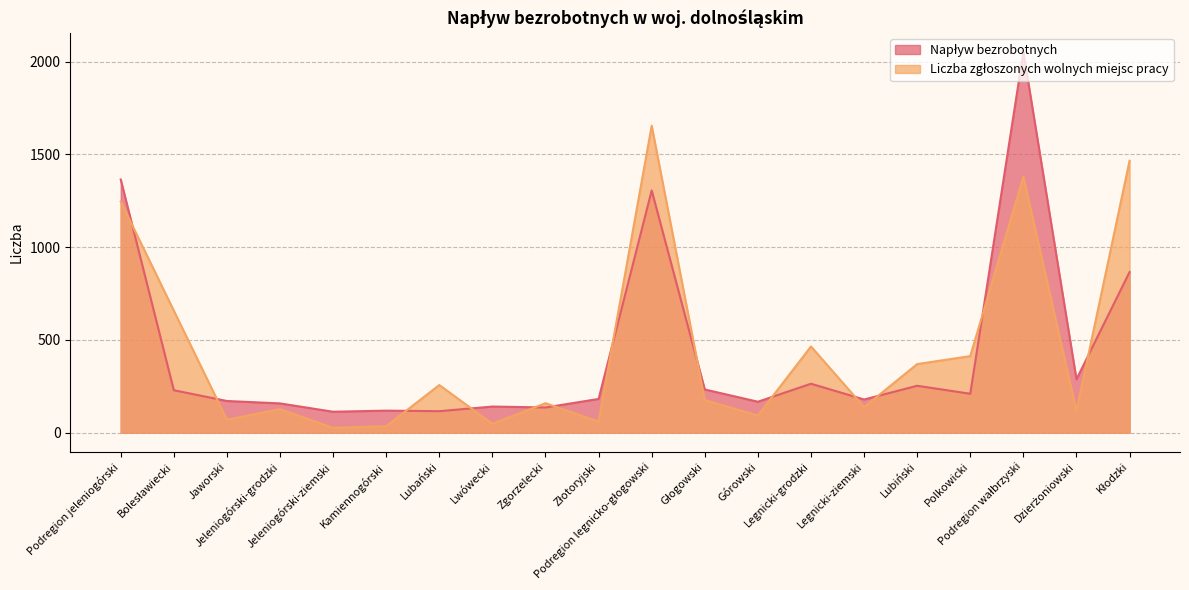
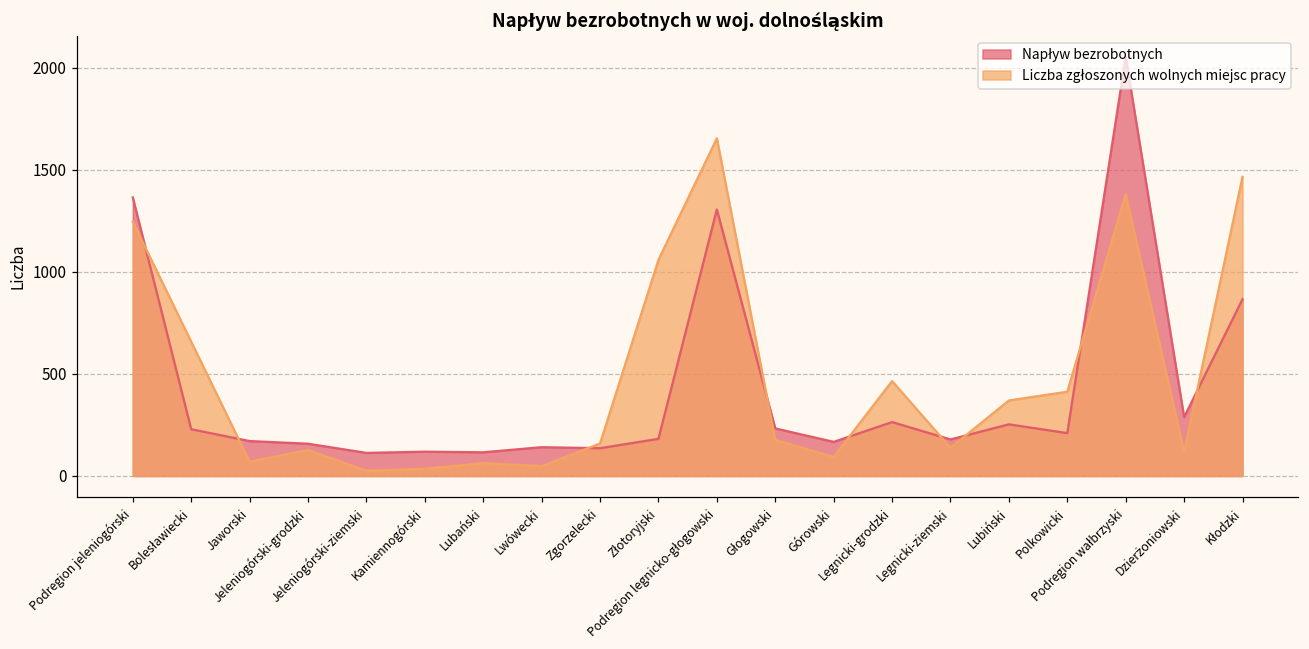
  {
    "Napływ bezrobotnych": {
      "Podregion jeleniogórski": 1370,
      "Bolesławiecki": 230,
      "Jaworski": 170,
      "Jeleniogórski-grodzki": 160,
      "Jeleniogórski-ziemski": 110,
      "Kamiennogórski": 120,
      "Lubański": 120,
      "Lwówecki": 140,
      "Zgorzelecki": 140,
      "Złotoryjski": 180,
      "Podregion legnicko-głogowski": 1310,
      "Głogowski": 230,
      "Górowski": 170,
      "Legnicki-grodzki": 260,
      "Legnicki-ziemski": 180,
      "Lubiński": 250,
      "Polkowicki": 210,
      "Dzierżoniowski": 290,
      "Kłodzki": 870
    },
    "Liczba zgłoszonych wolnych miejsc pracy": {
      "Podregion jeleniogórski": 1250,
      "Bolesławiecki": 660,
      "Jaworski": 70,
      "Jeleniogórski-grodzki": 130,
      "Jeleniogórski-ziemski": 30,
      "Kamiennogórski": 40,
-     "Lubański": 260,
+     "Lubański": 60,
      "Lwówecki": 50,
      "Zgorzelecki": 160,
-     "Złotoryjski": 60,
+     "Złotoryjski": 1060,
      "Podregion legnicko-głogowski": 1660,
      "Głogowski": 180,
      "Górowski": 90,
      "Legnicki-grodzki": 470,
      "Legnicki-ziemski": 140,
      "Lubiński": 370,
      "Polkowicki": 410,
      "Podregion wałbrzyski": 1380,
      "Dzierżoniowski": 120,
      "Kłodzki": 1470
    }
  }
